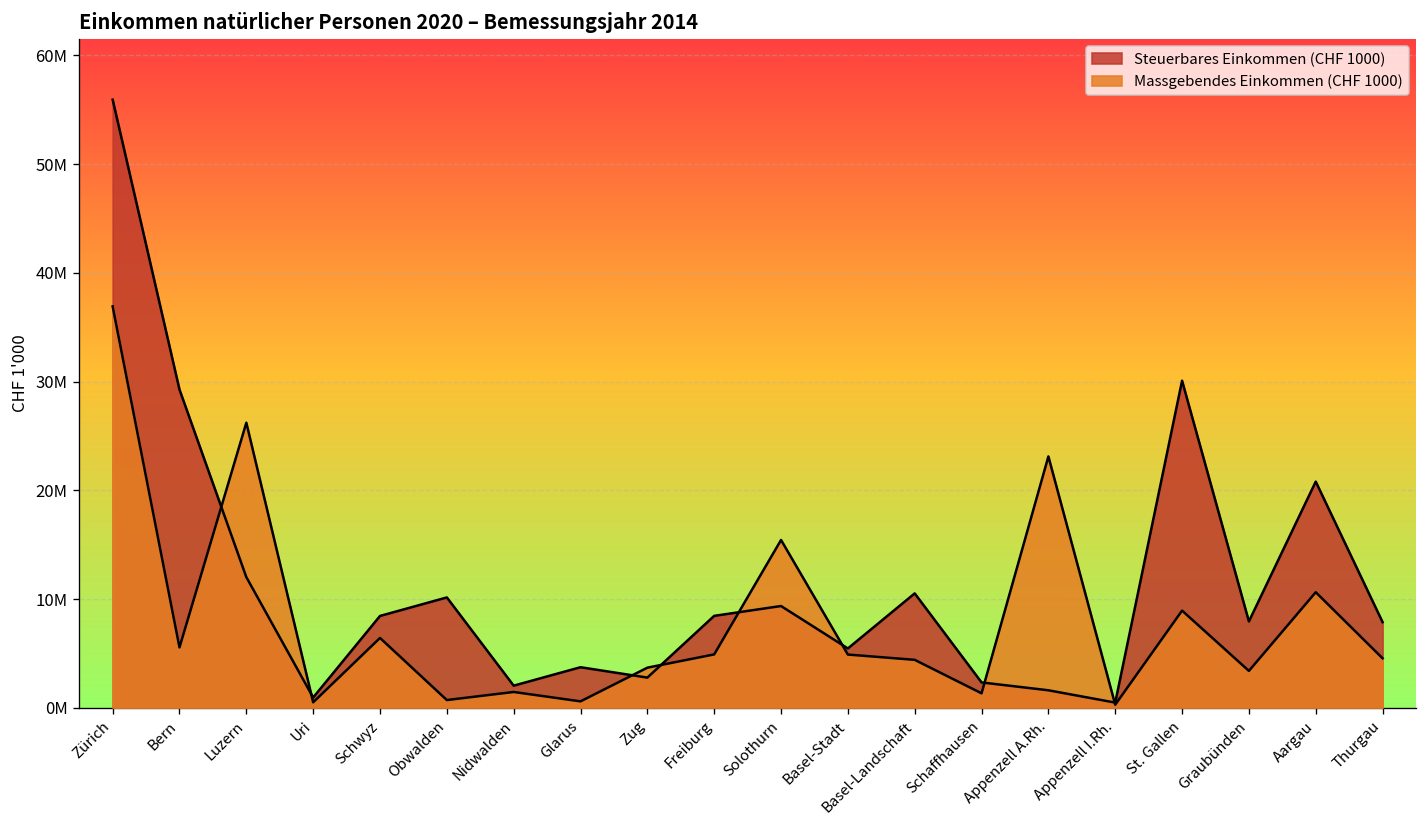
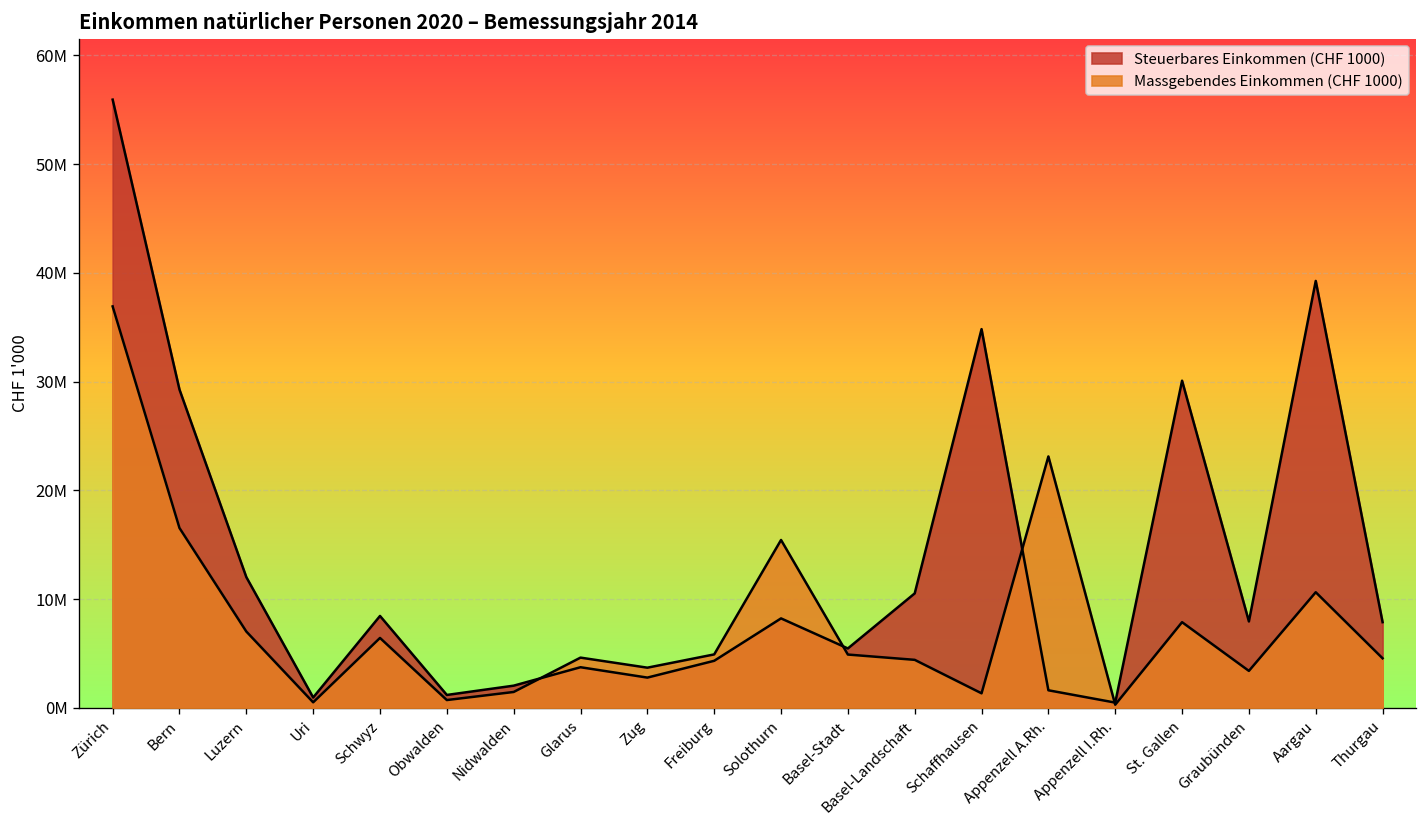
  {
    "Steuerbares Einkommen (CHF 1000)": {
      "Zürich": 56000000,
      "Bern": 29000000,
      "Luzern": 12000000,
      "Uri": 1000000,
      "Schwyz": 8000000,
-     "Obwalden": 10000000,
+     "Obwalden": 1000000,
      "Nidwalden": 2000000,
      "Glarus": 4000000,
      "Zug": 3000000,
-     "Freiburg": 8000000,
-     "Solothurn": 9000000,
+     "Freiburg": 4000000,
+     "Solothurn": 8000000,
      "Basel-Stadt": 5000000,
      "Basel-Landschaft": 11000000,
-     "Schaffhausen": 2000000,
+     "Schaffhausen": 35000000,
      "Appenzell A.Rh.": 2000000,
      "St. Gallen": 30000000,
      "Graubünden": 8000000,
-     "Aargau": 21000000,
+     "Aargau": 39000000,
      "Thurgau": 8000000
    },
    "Massgebendes Einkommen (CHF 1000)": {
      "Zürich": 37000000,
-     "Bern": 6000000,
-     "Luzern": 26000000,
+     "Bern": 17000000,
+     "Luzern": 7000000,
      "Uri": 1000000,
      "Schwyz": 6000000,
      "Obwalden": 1000000,
      "Nidwalden": 1000000,
-     "Glarus": 1000000,
+     "Glarus": 5000000,
      "Zug": 4000000,
      "Freiburg": 5000000,
      "Solothurn": 15000000,
      "Basel-Stadt": 5000000,
      "Basel-Landschaft": 4000000,
      "Schaffhausen": 1000000,
      "Appenzell A.Rh.": 23000000,
-     "St. Gallen": 9000000,
+     "St. Gallen": 8000000,
      "Graubünden": 3000000,
      "Aargau": 11000000,
      "Thurgau": 5000000
    }
  }
